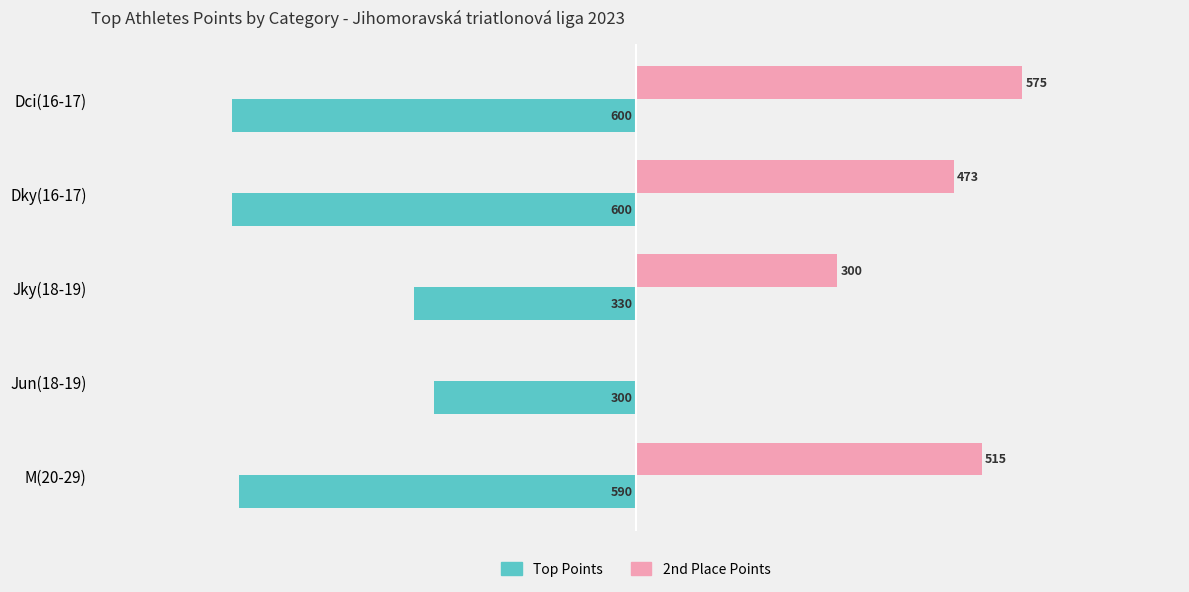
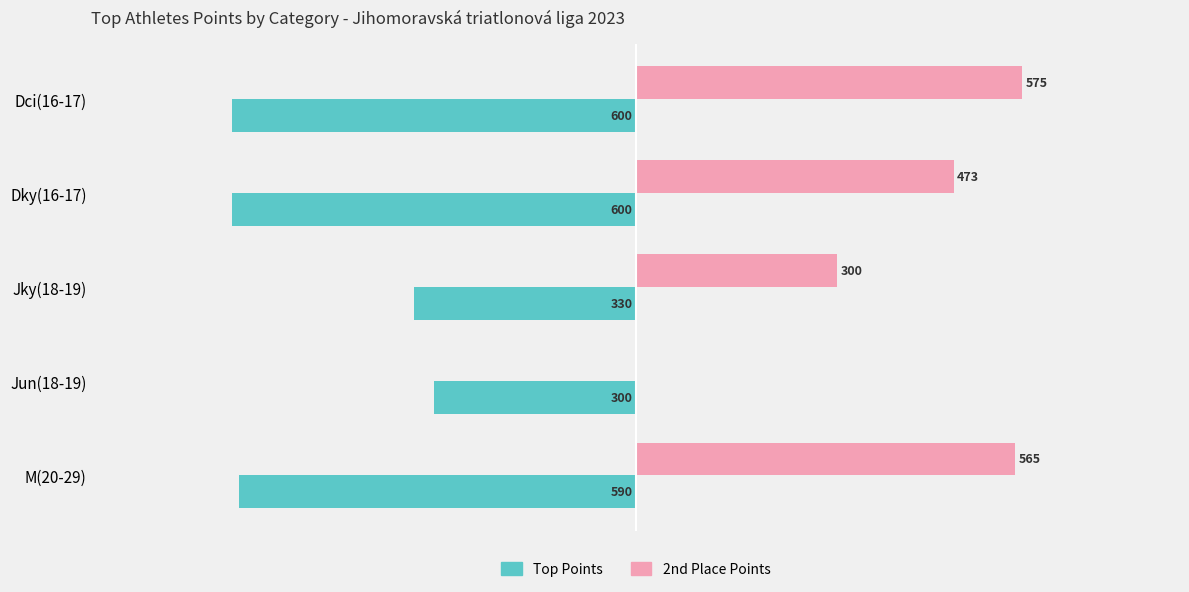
  {
    "2nd Place Points": {
      "Dci(16-17)": 575,
      "Dky(16-17)": 473,
      "Jky(18-19)": 300,
-     "M(20-29)": 515
+     "M(20-29)": 565
    }
  }
